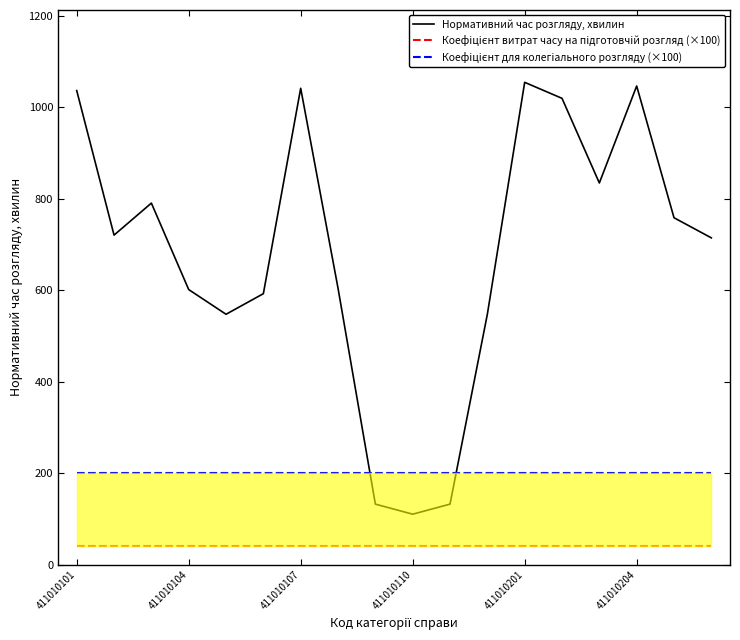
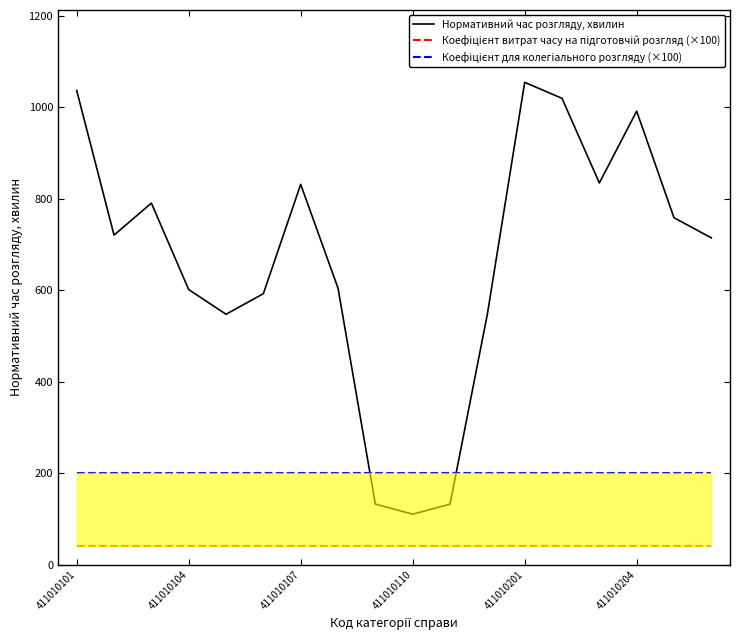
  {
    "Нормативний час розгляду, хвилин": {
      "411010101": 1040,
      "411010104": 600,
-     "411010107": 1040,
+     "411010107": 830,
      "411010110": 110,
      "411010201": 1050,
-     "411010204": 1050
+     "411010204": 990
    },
    "Коефіцієнт витрат часу на підготовчій розгляд (×100)": {
      "411010101": 40,
      "411010104": 40,
      "411010107": 40,
      "411010110": 40,
      "411010201": 40,
      "411010204": 40
    },
    "Коефіцієнт для колегіального розгляду (×100)": {
      "411010101": 200,
      "411010104": 200,
      "411010107": 200,
      "411010110": 200,
      "411010201": 200,
      "411010204": 200
    }
  }
